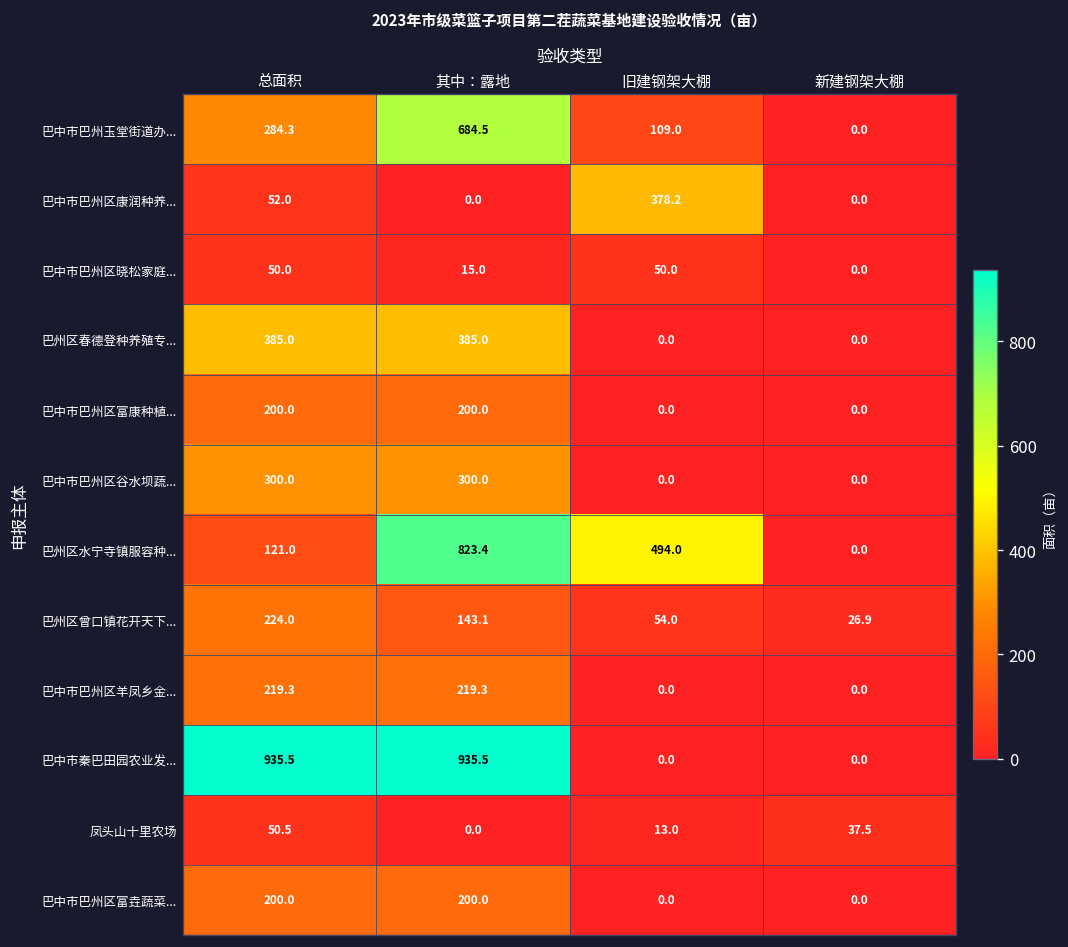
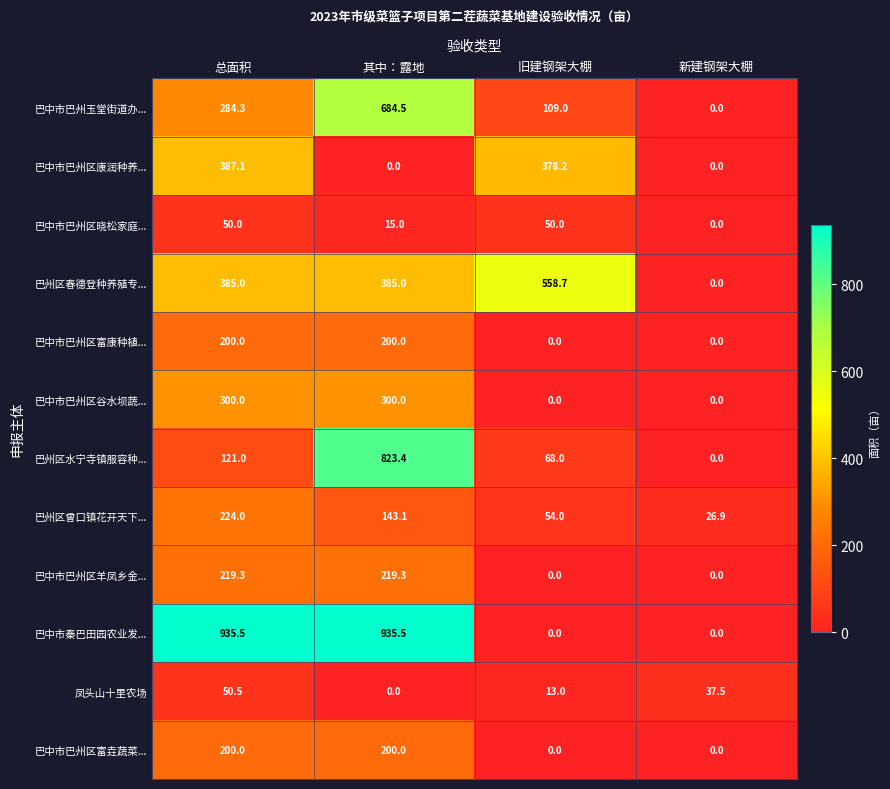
  {
    "巴中市巴州玉堂街道办...": {
      "总面积": 284.3,
      "其中：露地": 684.5,
      "旧建钢架大棚": 109.0,
      "新建钢架大棚": 0.0
    },
    "巴中市巴州区康润种养...": {
-     "总面积": 52.0,
+     "总面积": 387.1,
      "其中：露地": 0.0,
      "旧建钢架大棚": 378.2,
      "新建钢架大棚": 0.0
    },
    "巴中市巴州区晓松家庭...": {
      "总面积": 50.0,
      "其中：露地": 15.0,
      "旧建钢架大棚": 50.0,
      "新建钢架大棚": 0.0
    },
    "巴州区春德登种养殖专...": {
      "总面积": 385.0,
      "其中：露地": 385.0,
-     "旧建钢架大棚": 0.0,
+     "旧建钢架大棚": 558.7,
      "新建钢架大棚": 0.0
    },
    "巴中市巴州区富康种植...": {
      "总面积": 200.0,
      "其中：露地": 200.0,
      "旧建钢架大棚": 0.0,
      "新建钢架大棚": 0.0
    },
    "巴中市巴州区谷水坝蔬...": {
      "总面积": 300.0,
      "其中：露地": 300.0,
      "旧建钢架大棚": 0.0,
      "新建钢架大棚": 0.0
    },
    "巴州区水宁寺镇服容种...": {
      "总面积": 121.0,
      "其中：露地": 823.4,
-     "旧建钢架大棚": 494.0,
+     "旧建钢架大棚": 68.0,
      "新建钢架大棚": 0.0
    },
    "巴州区曾口镇花开天下...": {
      "总面积": 224.0,
      "其中：露地": 143.1,
      "旧建钢架大棚": 54.0,
      "新建钢架大棚": 26.9
    },
    "巴中市巴州区羊凤乡金...": {
      "总面积": 219.3,
      "其中：露地": 219.3,
      "旧建钢架大棚": 0.0,
      "新建钢架大棚": 0.0
    },
    "巴中市秦巴田园农业发...": {
      "总面积": 935.5,
      "其中：露地": 935.5,
      "旧建钢架大棚": 0.0,
      "新建钢架大棚": 0.0
    },
    "凤头山十里农场": {
      "总面积": 50.5,
      "其中：露地": 0.0,
      "旧建钢架大棚": 13.0,
      "新建钢架大棚": 37.5
    },
    "巴中市巴州区富垚蔬菜...": {
      "总面积": 200.0,
      "其中：露地": 200.0,
      "旧建钢架大棚": 0.0,
      "新建钢架大棚": 0.0
    }
  }
